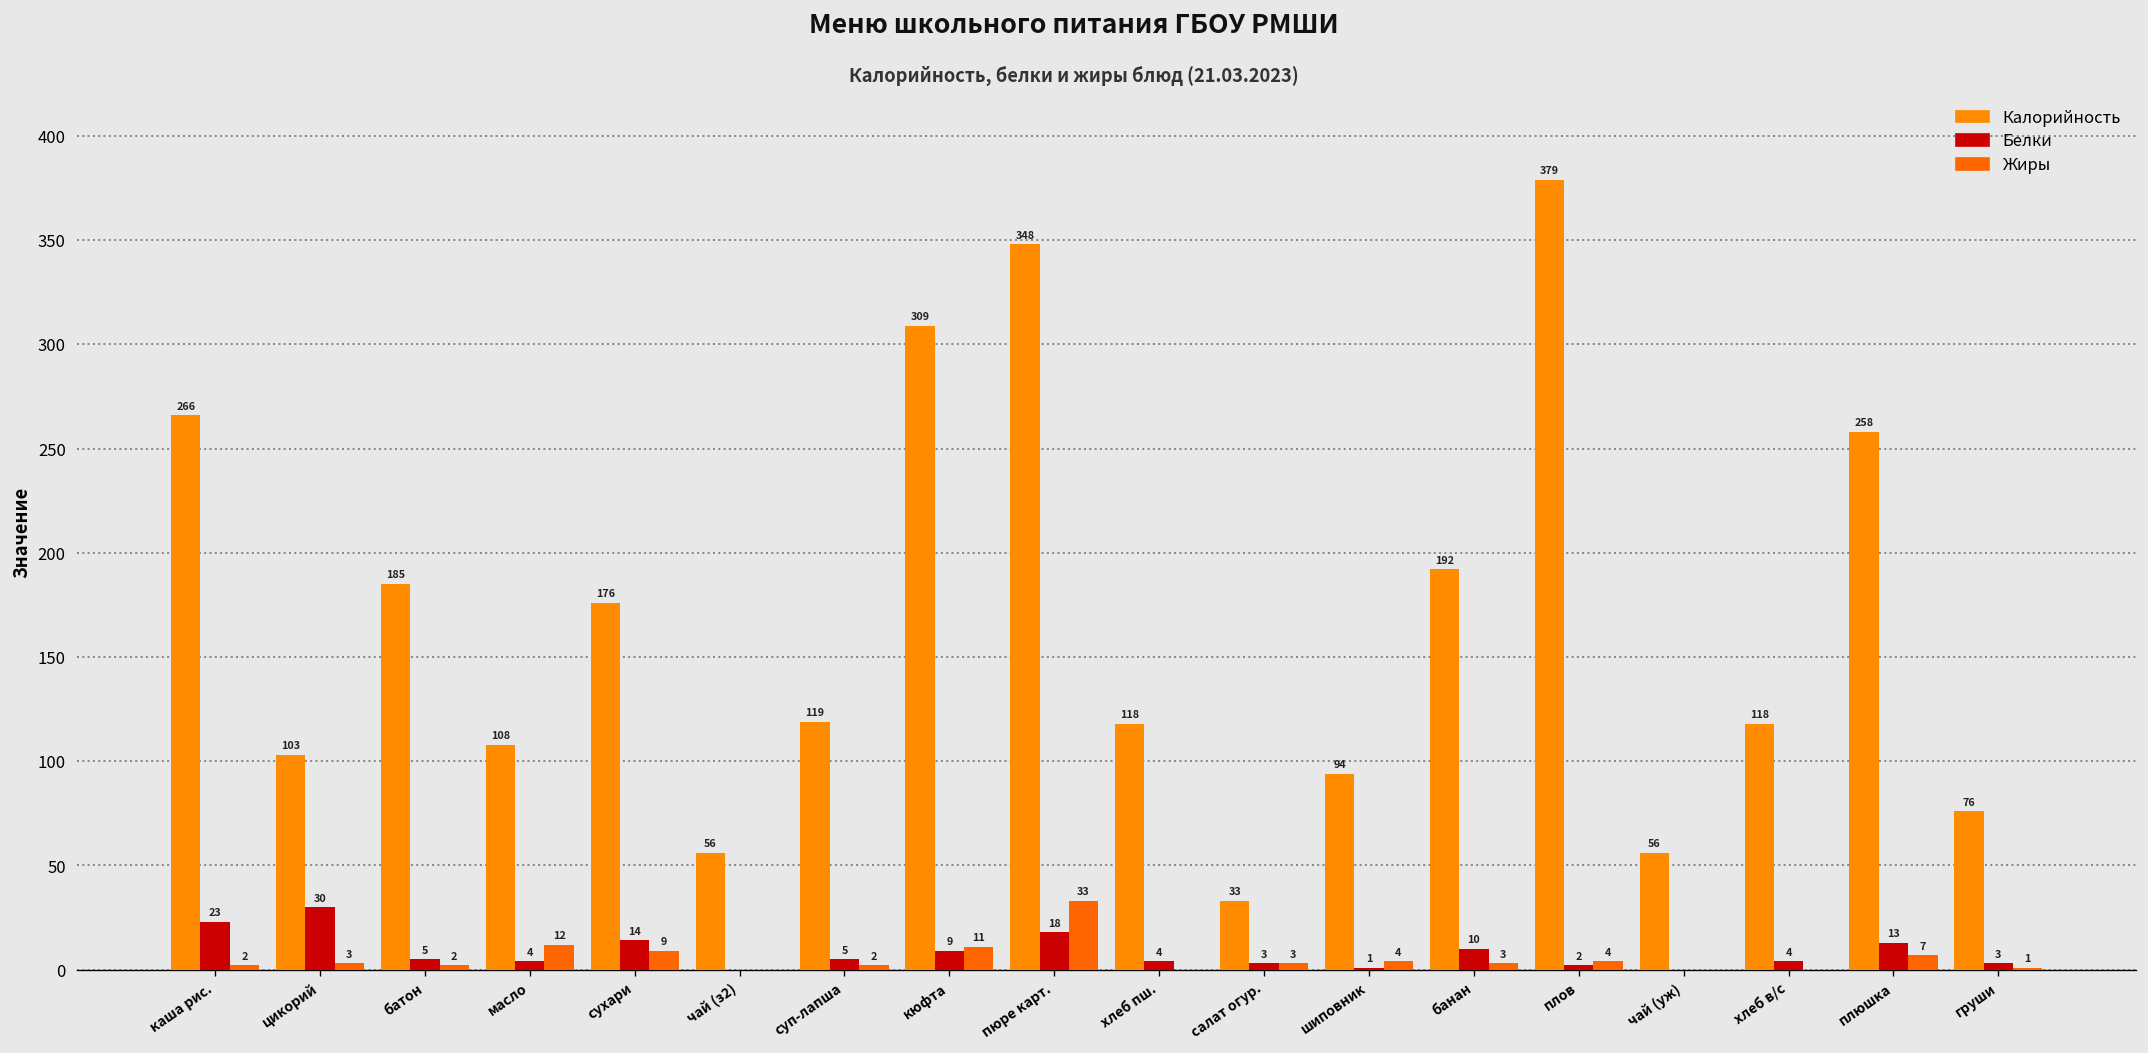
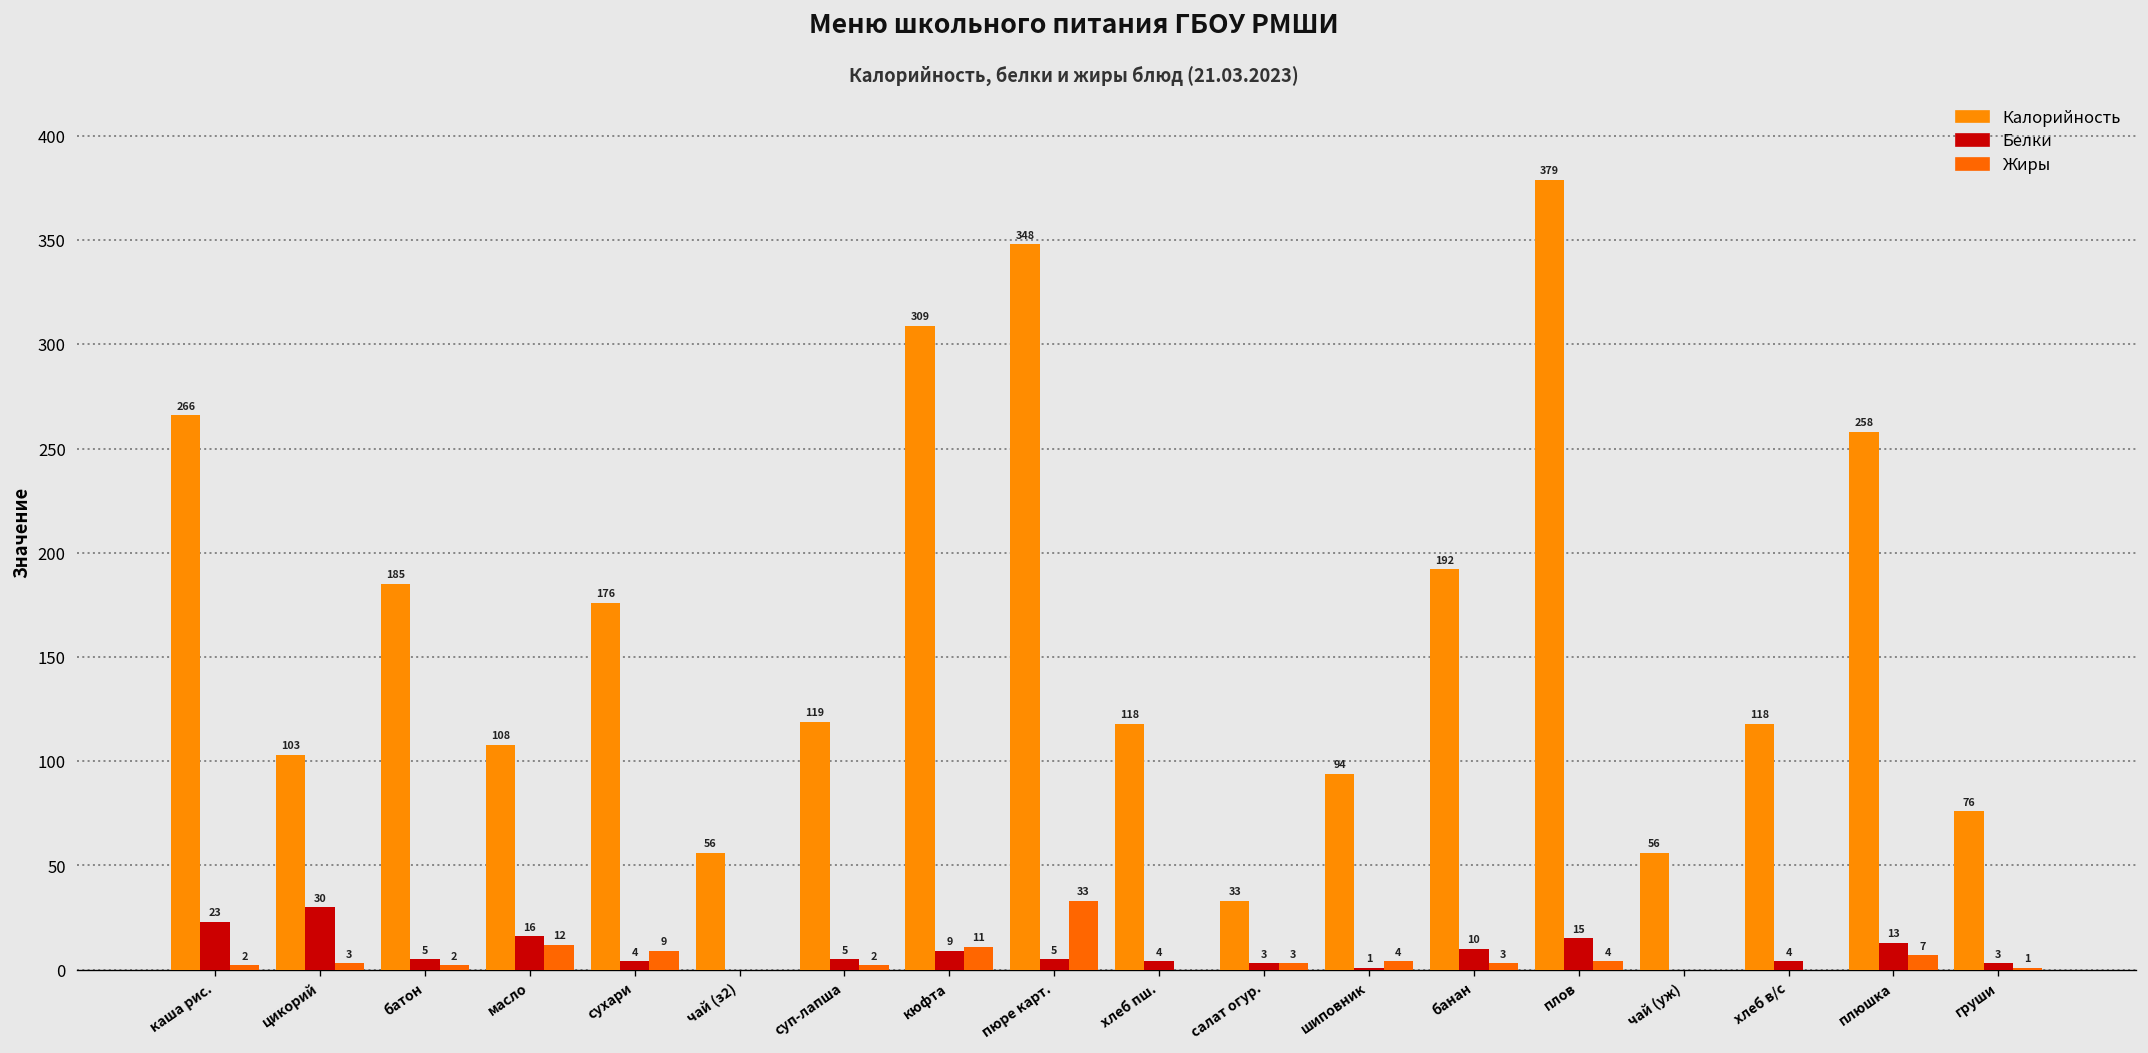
  {
    "Белки": {
      "каша рис.": 23,
      "цикорий": 30,
      "батон": 5,
-     "масло": 4,
-     "сухари": 14,
+     "масло": 16,
+     "сухари": 4,
      "суп-лапша": 5,
      "кюфта": 9,
-     "пюре карт.": 18,
+     "пюре карт.": 5,
      "хлеб пш.": 4,
      "салат огур.": 3,
      "шиповник": 1,
      "банан": 10,
-     "плов": 2,
+     "плов": 15,
      "хлеб в/с": 4,
      "плюшка": 13,
      "груши": 3
    }
  }
